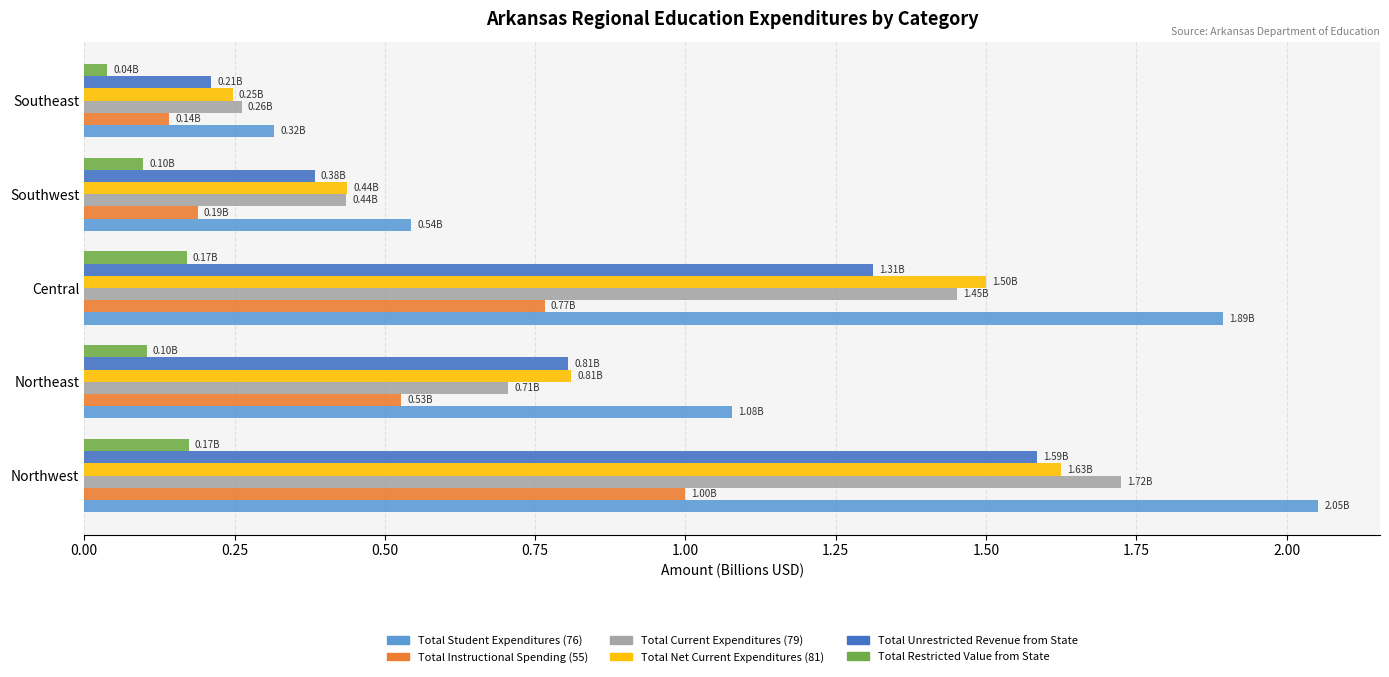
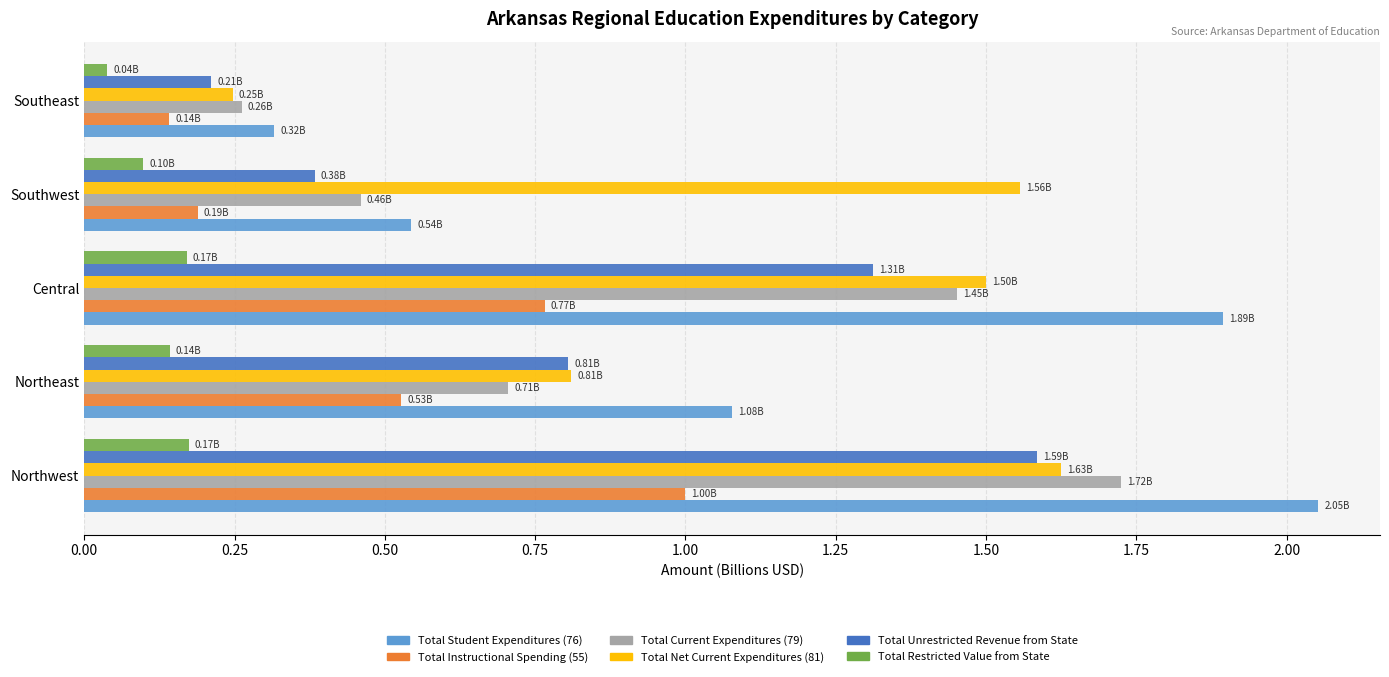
  {
    "Total Instructional Spending (55)": {
      "Southeast": "0.14B",
      "Southwest": "0.19B",
      "Central": "0.77B",
      "Northeast": "0.53B",
      "Northwest": "1.00B"
    },
    "Total Current Expenditures (79)": {
      "Southeast": "0.26B",
-     "Southwest": "0.44B",
+     "Southwest": "0.46B",
      "Central": "1.45B",
      "Northeast": "0.71B",
      "Northwest": "1.72B"
    },
    "Total Net Current Expenditures (81)": {
      "Southeast": "0.25B",
-     "Southwest": "0.44B",
+     "Southwest": "1.56B",
      "Central": "1.50B",
      "Northeast": "0.81B",
      "Northwest": "1.63B"
    },
    "Total Restricted Value from State": {
      "Southeast": "0.04B",
      "Southwest": "0.10B",
      "Central": "0.17B",
-     "Northeast": "0.10B",
+     "Northeast": "0.14B",
      "Northwest": "0.17B"
    }
  }
